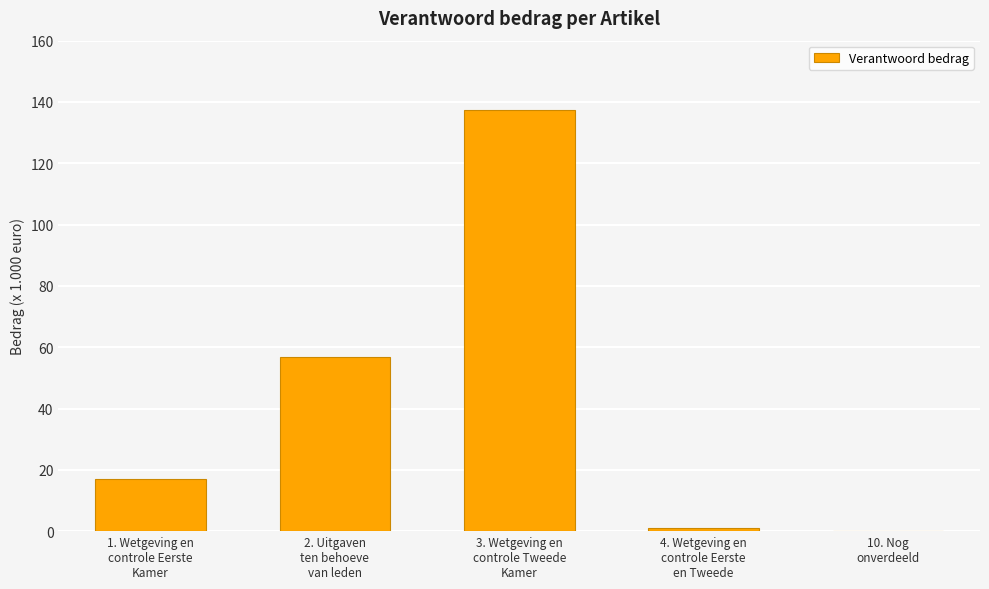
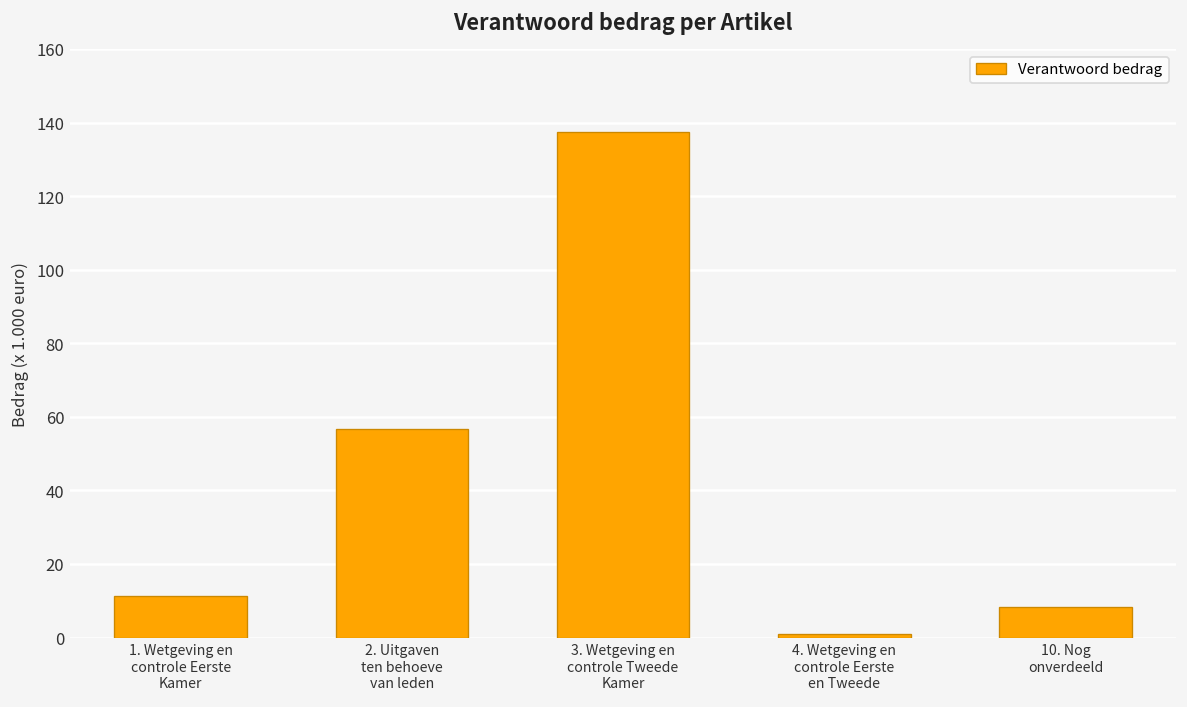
  {
-   "1. Wetgeving en controle Eerste Kamer": 17,
+   "1. Wetgeving en controle Eerste Kamer": 11,
    "2. Uitgaven ten behoeve van leden": 57,
    "3. Wetgeving en controle Tweede Kamer": 137,
    "4. Wetgeving en controle Eerste en Tweede": 1,
-   "10. Nog onverdeeld": 0
+   "10. Nog onverdeeld": 8
  }
